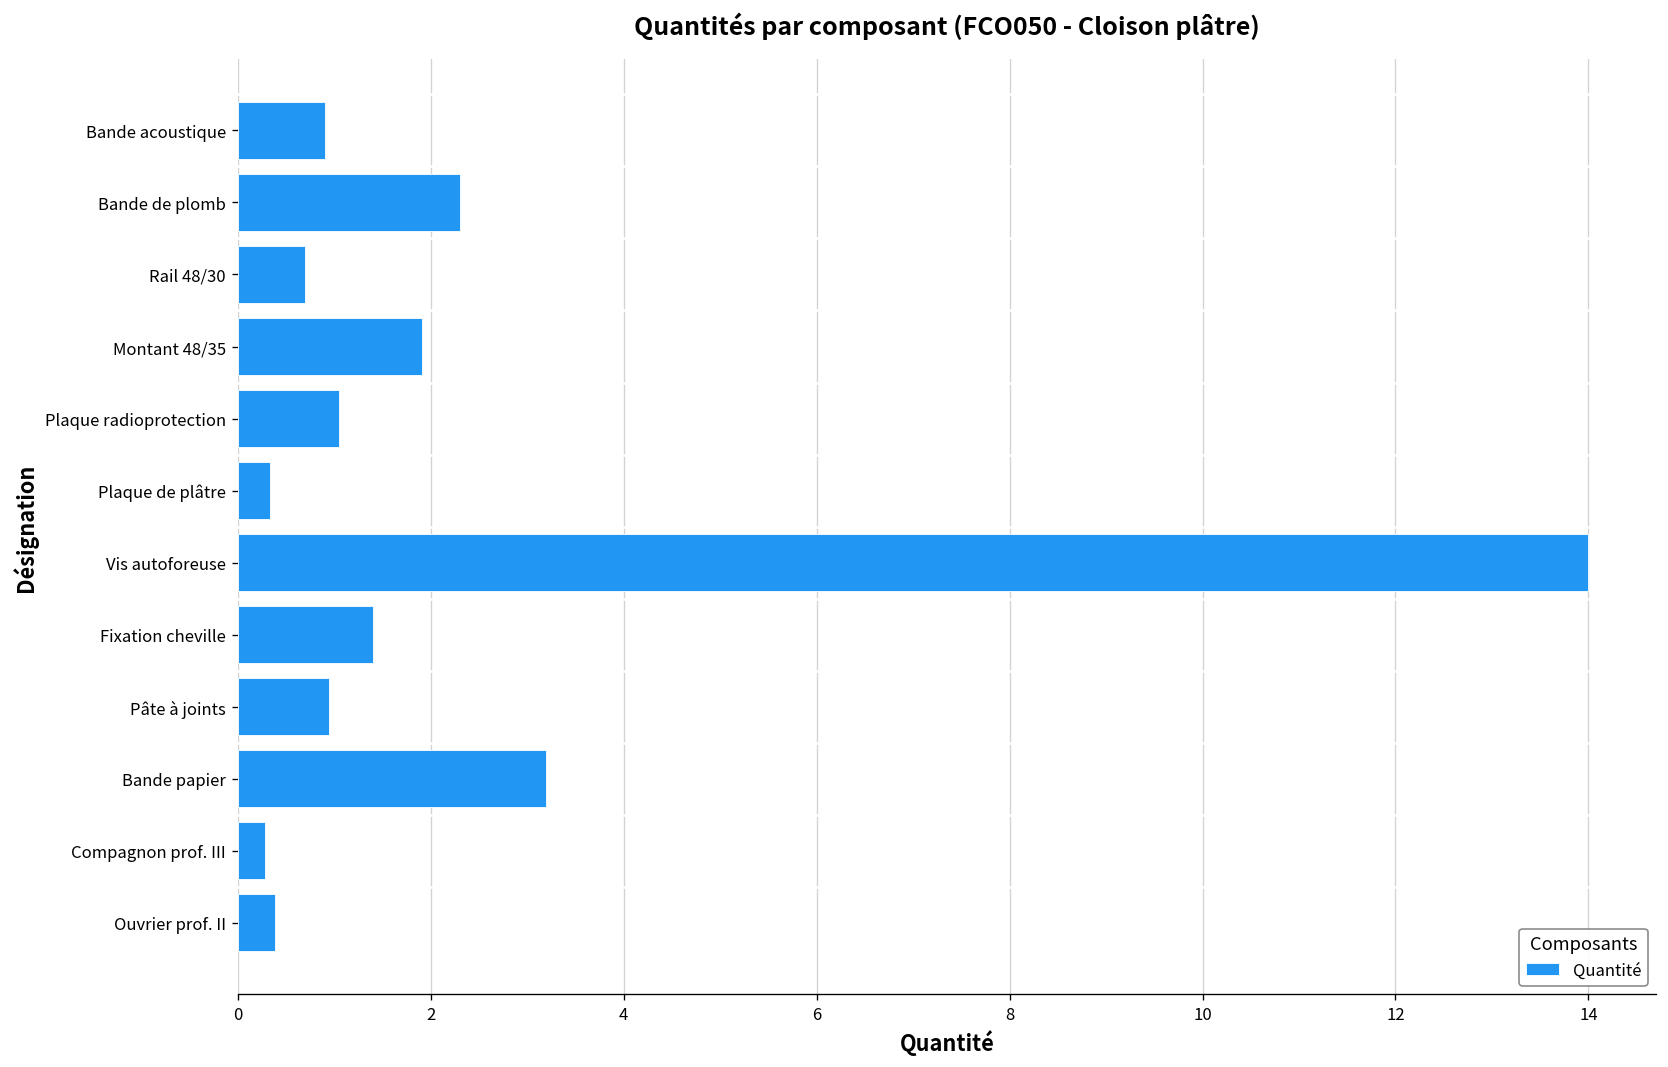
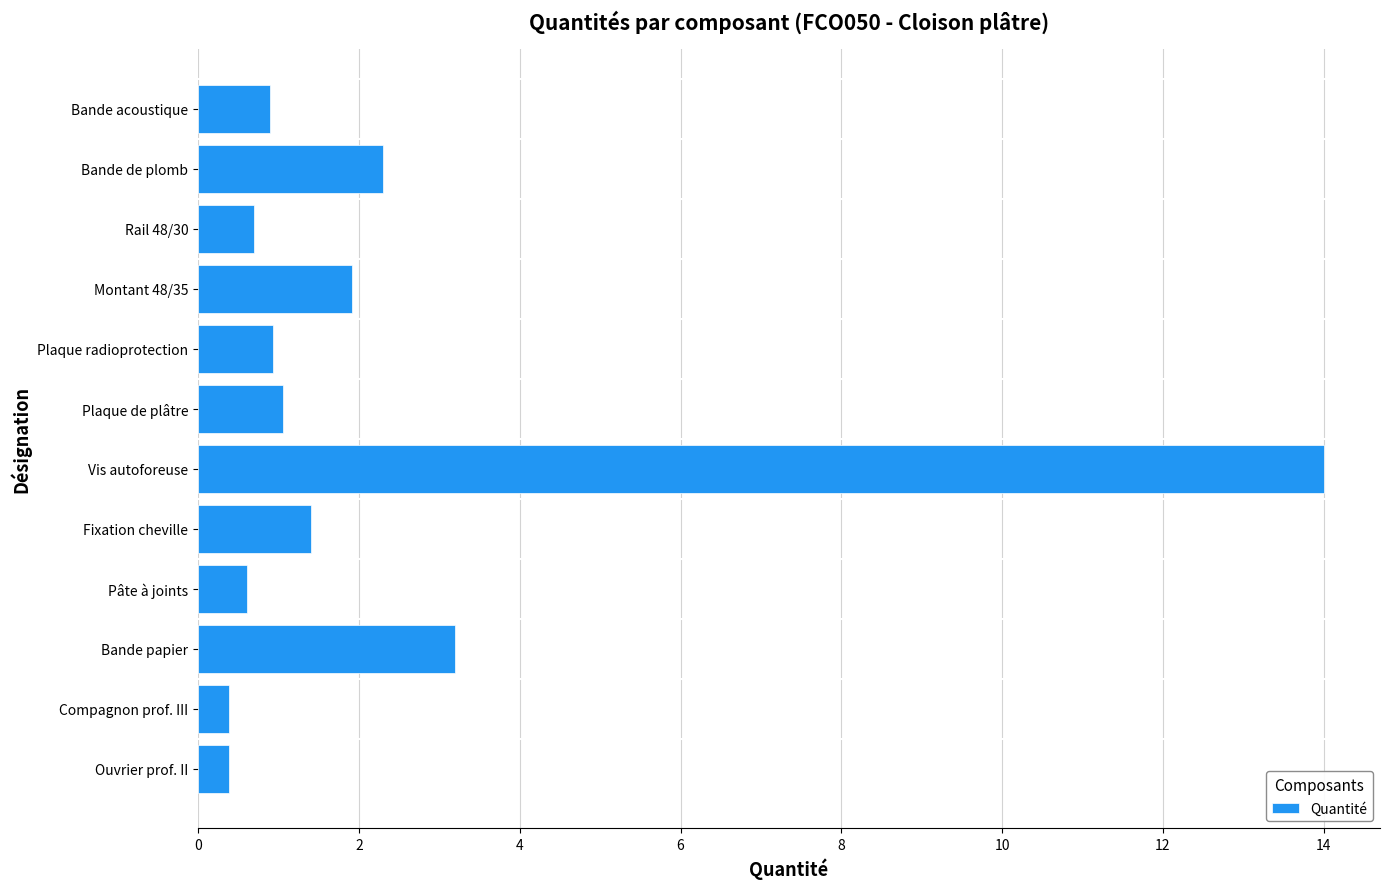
  {
    "Bande acoustique": 0.9,
    "Bande de plomb": 2.3,
    "Rail 48/30": 0.7,
    "Montant 48/35": 1.9,
-   "Plaque radioprotection": 1.1,
-   "Plaque de plâtre": 0.3,
+   "Plaque radioprotection": 0.9,
+   "Plaque de plâtre": 1.1,
    "Vis autoforeuse": 14.0,
    "Fixation cheville": 1.4,
-   "Pâte à joints": 0.9,
+   "Pâte à joints": 0.6,
    "Bande papier": 3.2,
-   "Compagnon prof. III": 0.3,
+   "Compagnon prof. III": 0.4,
    "Ouvrier prof. II": 0.4
  }
